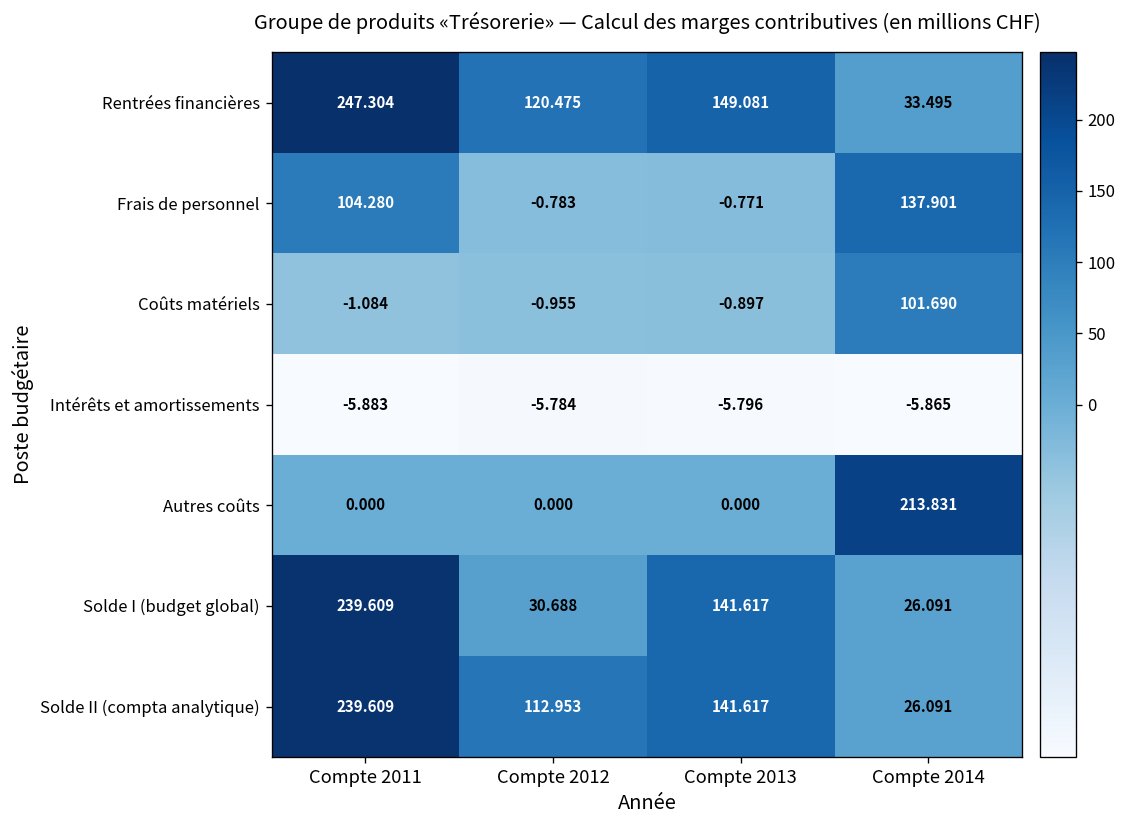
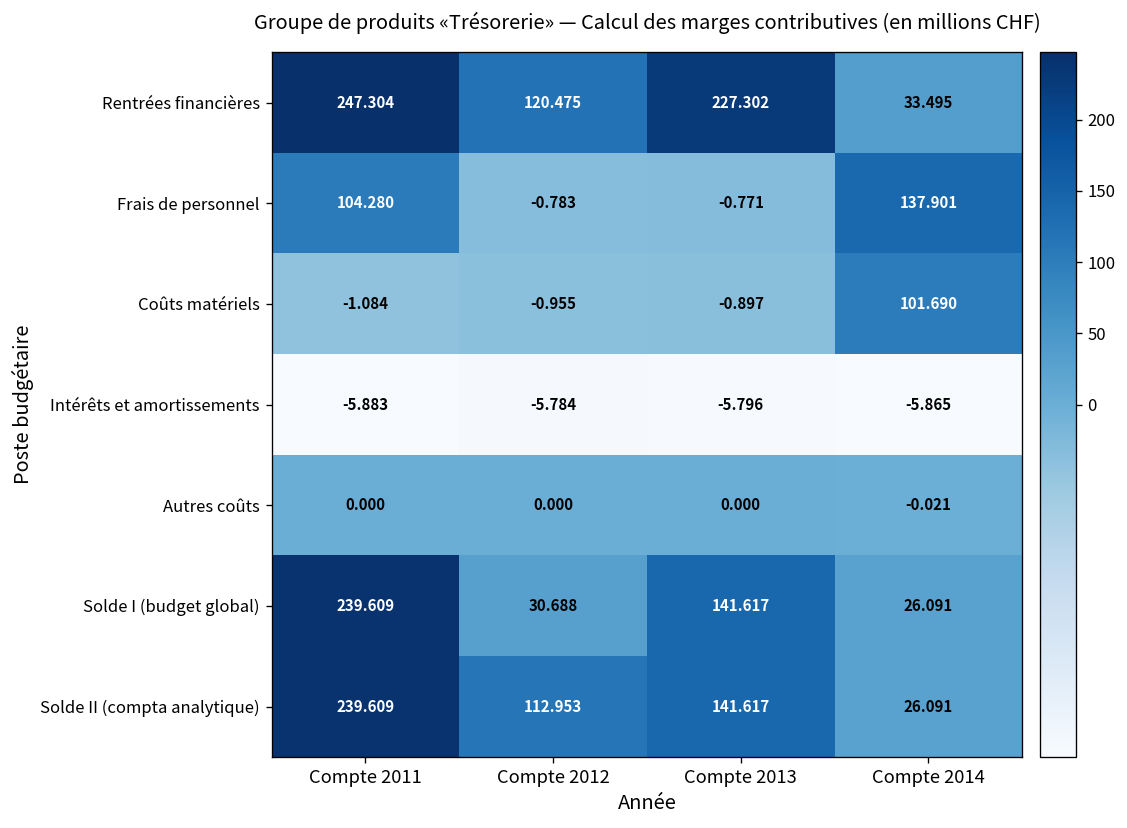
  {
    "Rentrées financières": {
      "Compte 2011": 247.304,
      "Compte 2012": 120.475,
-     "Compte 2013": 149.081,
+     "Compte 2013": 227.302,
      "Compte 2014": 33.495
    },
    "Frais de personnel": {
      "Compte 2011": 104.280,
      "Compte 2012": -0.783,
      "Compte 2013": -0.771,
      "Compte 2014": 137.901
    },
    "Coûts matériels": {
      "Compte 2011": -1.084,
      "Compte 2012": -0.955,
      "Compte 2013": -0.897,
      "Compte 2014": 101.690
    },
    "Intérêts et amortissements": {
      "Compte 2011": -5.883,
      "Compte 2012": -5.784,
      "Compte 2013": -5.796,
      "Compte 2014": -5.865
    },
    "Autres coûts": {
      "Compte 2011": 0.000,
      "Compte 2012": 0.000,
      "Compte 2013": 0.000,
-     "Compte 2014": 213.831
+     "Compte 2014": -0.021
    },
    "Solde I (budget global)": {
      "Compte 2011": 239.609,
      "Compte 2012": 30.688,
      "Compte 2013": 141.617,
      "Compte 2014": 26.091
    },
    "Solde II (compta analytique)": {
      "Compte 2011": 239.609,
      "Compte 2012": 112.953,
      "Compte 2013": 141.617,
      "Compte 2014": 26.091
    }
  }
